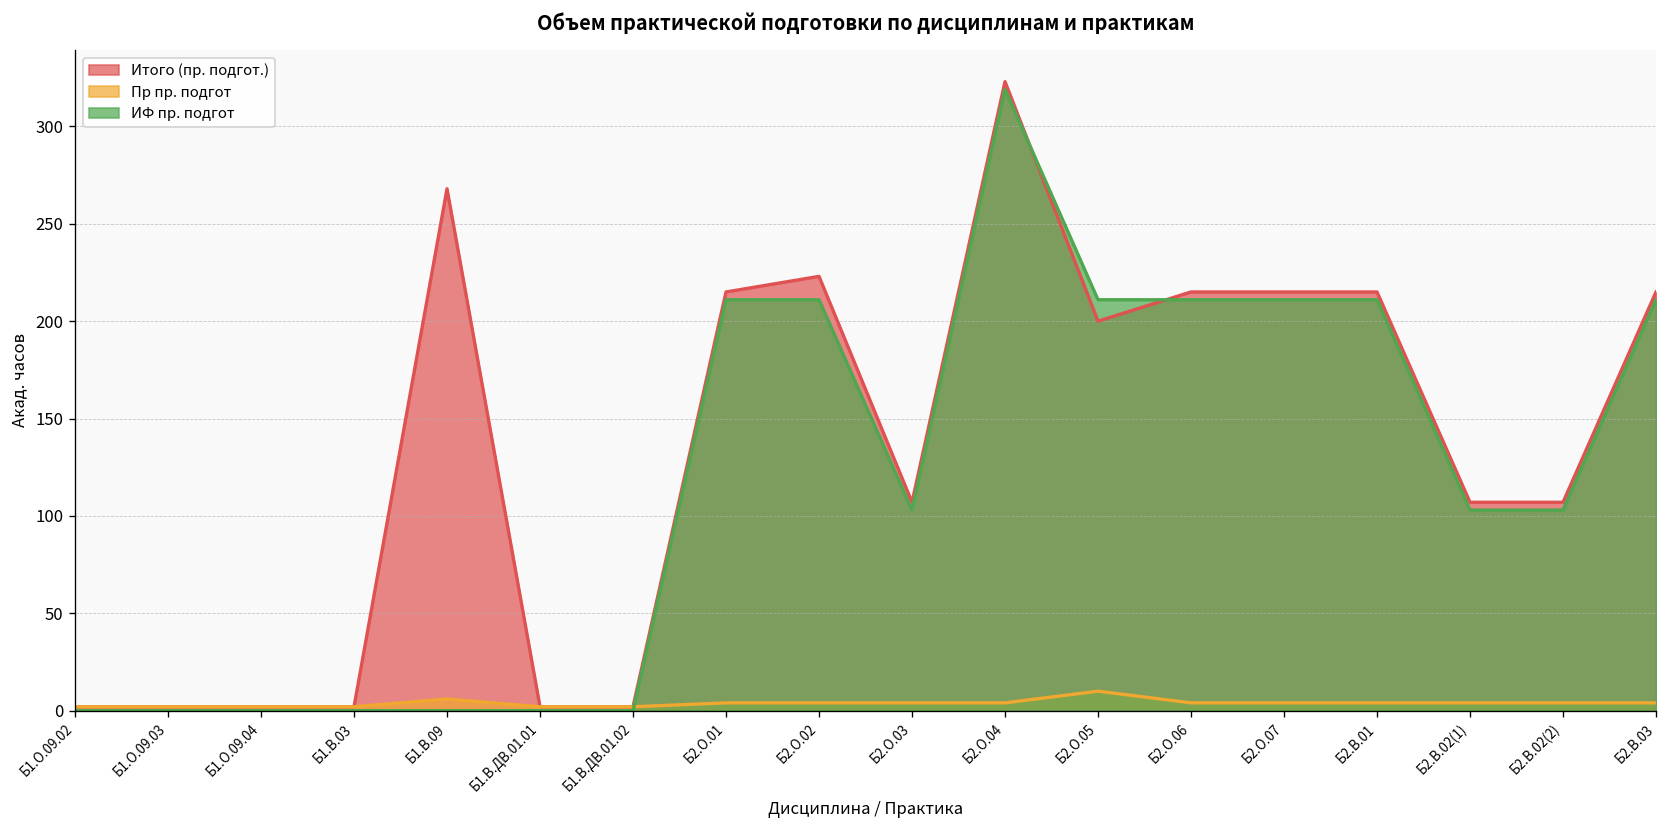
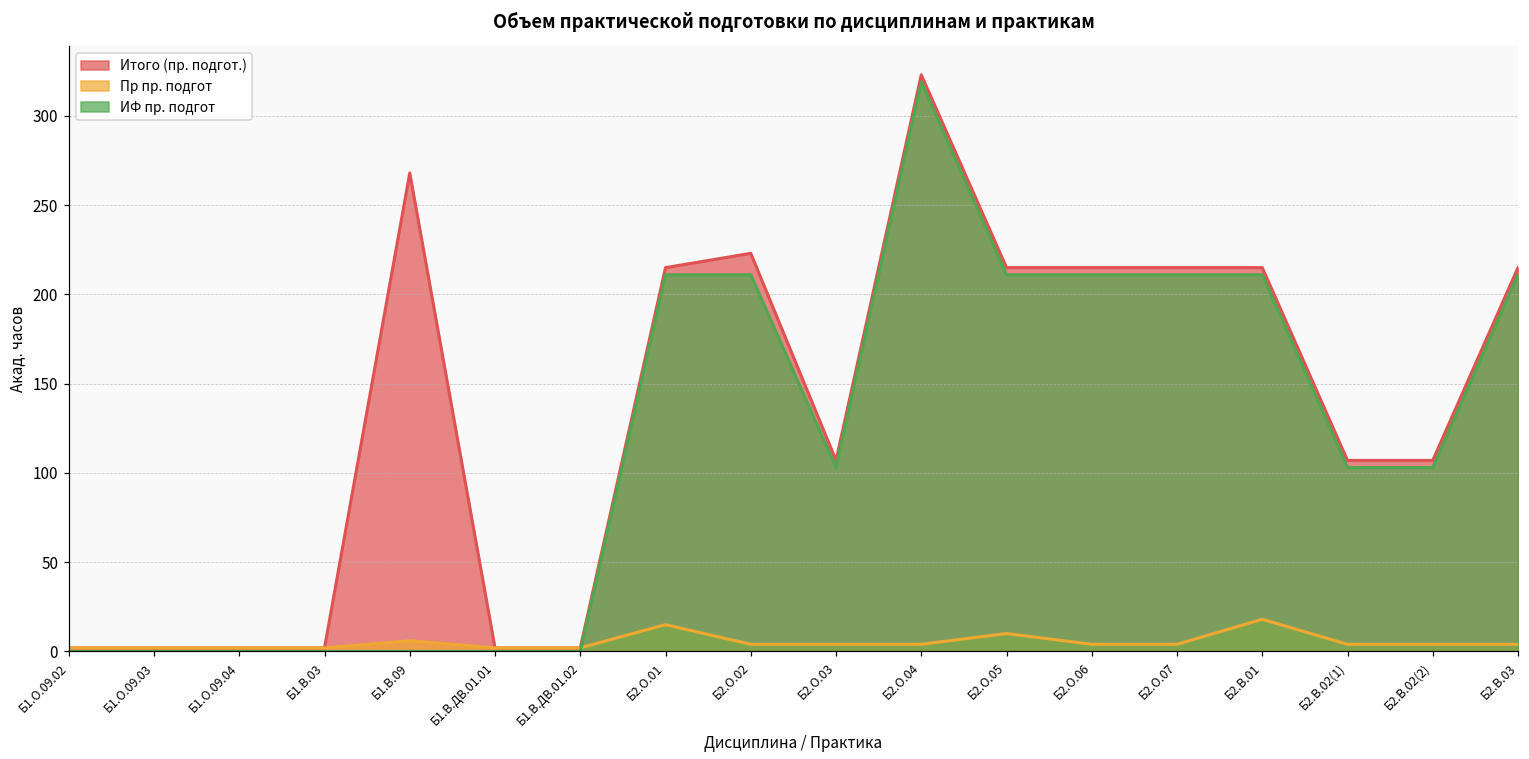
  {
    "Итого (пр. подгот.)": {
      "Б1.В.09": 268,
      "Б2.О.01": 215,
      "Б2.О.02": 223,
      "Б2.О.03": 107,
      "Б2.О.04": 323,
-     "Б2.О.05": 200,
+     "Б2.О.05": 215,
      "Б2.О.06": 215,
      "Б2.О.07": 215,
      "Б2.В.01": 215,
      "Б2.В.02(1)": 107,
      "Б2.В.02(2)": 107,
      "Б2.В.03": 215
    },
    "Пр пр. подгот": {
      "Б1.В.09": 6,
-     "Б2.О.01": 4,
+     "Б2.О.01": 15,
      "Б2.О.02": 4,
      "Б2.О.03": 4,
      "Б2.О.04": 4,
      "Б2.О.05": 10,
      "Б2.О.06": 4,
      "Б2.О.07": 4,
-     "Б2.В.01": 4,
+     "Б2.В.01": 18,
      "Б2.В.02(1)": 4,
      "Б2.В.02(2)": 4,
      "Б2.В.03": 4
    },
    "ИФ пр. подгот": {
      "Б1.О.09.02": 0,
      "Б1.О.09.03": 0,
      "Б1.О.09.04": 0,
      "Б1.В.03": 0,
      "Б1.В.09": 0,
      "Б1.В.ДВ.01.01": 0,
      "Б1.В.ДВ.01.02": 0,
      "Б2.О.01": 211,
      "Б2.О.02": 211,
      "Б2.О.03": 103,
      "Б2.О.04": 319,
      "Б2.О.05": 211,
      "Б2.О.06": 211,
      "Б2.О.07": 211,
      "Б2.В.01": 211,
      "Б2.В.02(1)": 103,
      "Б2.В.02(2)": 103,
      "Б2.В.03": 211
    }
  }
